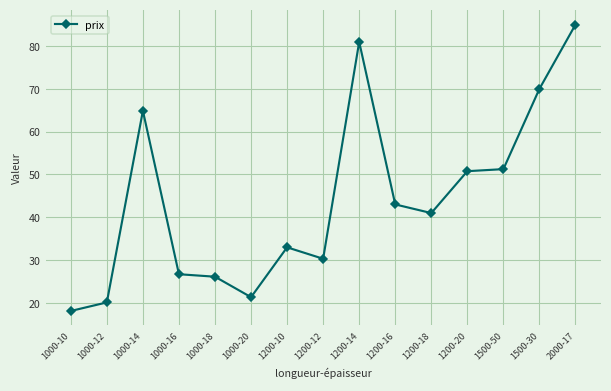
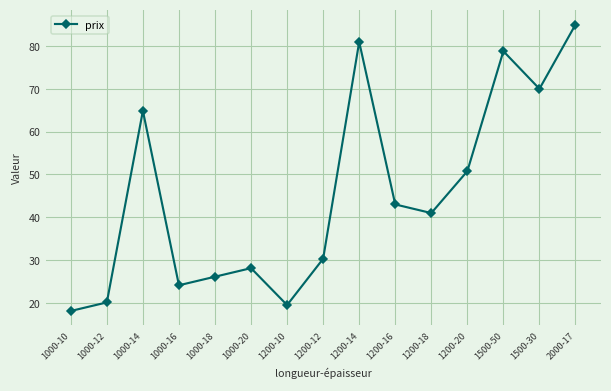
  {
    "1000-10": 18,
    "1000-12": 20,
    "1000-14": 65,
-   "1000-16": 27,
+   "1000-16": 24,
    "1000-18": 26,
-   "1000-20": 21,
-   "1200-10": 33,
+   "1000-20": 28,
+   "1200-10": 20,
    "1200-12": 30,
    "1200-14": 81,
    "1200-16": 43,
    "1200-18": 41,
    "1200-20": 51,
-   "1500-50": 51,
+   "1500-50": 79,
    "1500-30": 70,
    "2000-17": 85
  }
